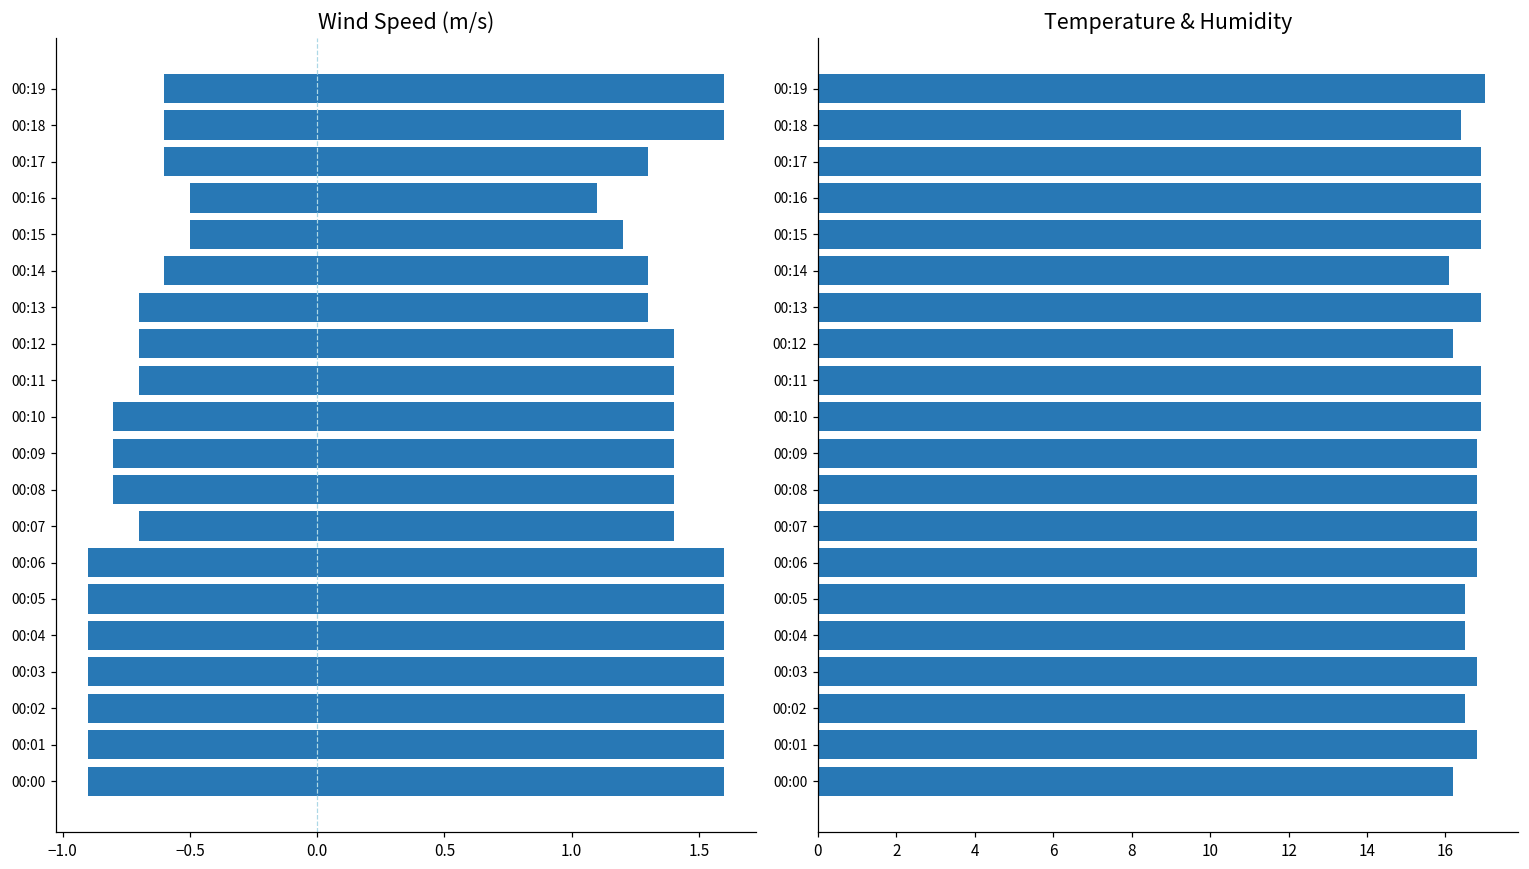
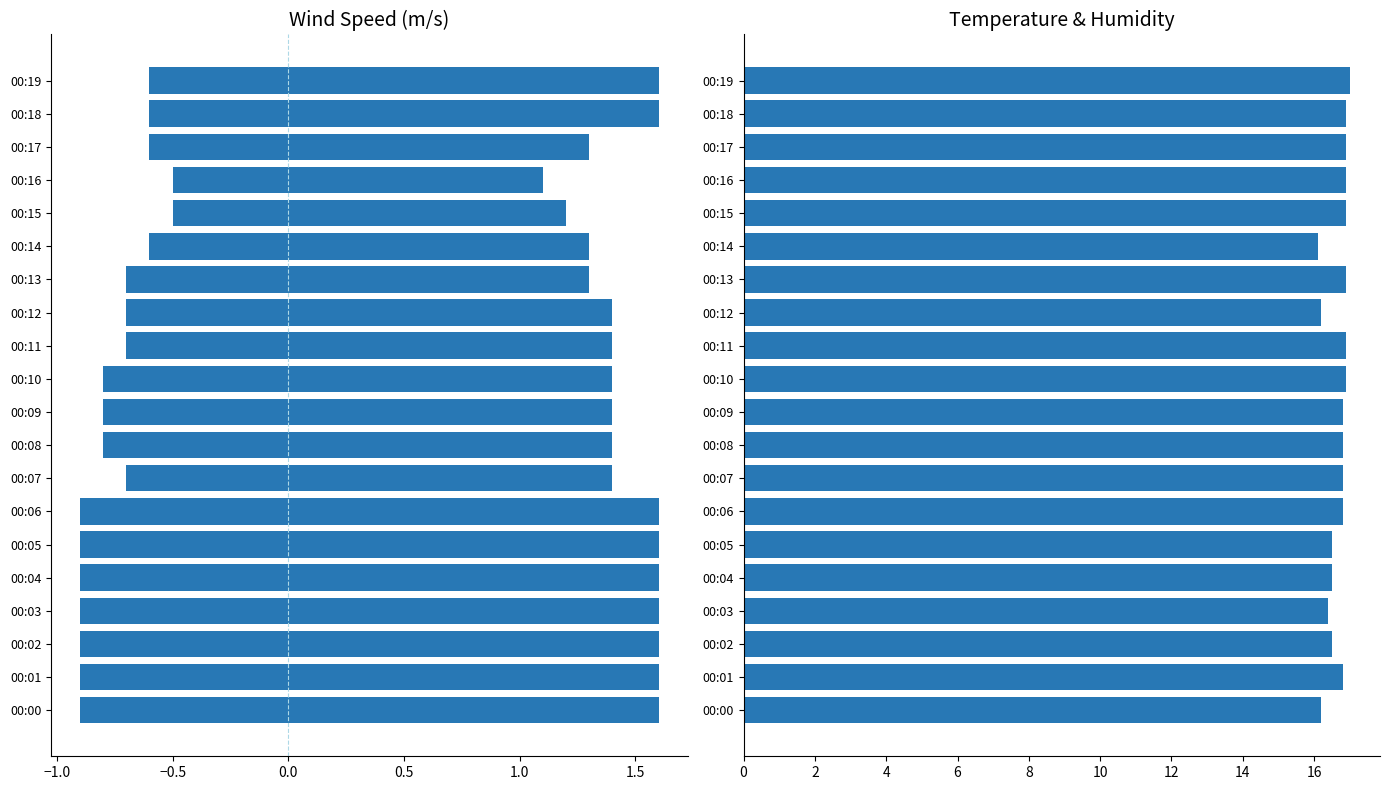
  {
    "Temperature & Humidity": {
      "00:19": 17.0,
-     "00:18": 16.4,
+     "00:18": 16.9,
      "00:17": 16.9,
      "00:16": 16.9,
      "00:15": 16.9,
      "00:14": 16.1,
      "00:13": 16.9,
      "00:12": 16.2,
      "00:11": 16.9,
      "00:10": 16.9,
      "00:09": 16.8,
      "00:08": 16.8,
      "00:07": 16.8,
      "00:06": 16.8,
      "00:05": 16.5,
      "00:04": 16.5,
-     "00:03": 16.8,
+     "00:03": 16.4,
      "00:02": 16.5,
      "00:01": 16.8,
      "00:00": 16.2
    }
  }
